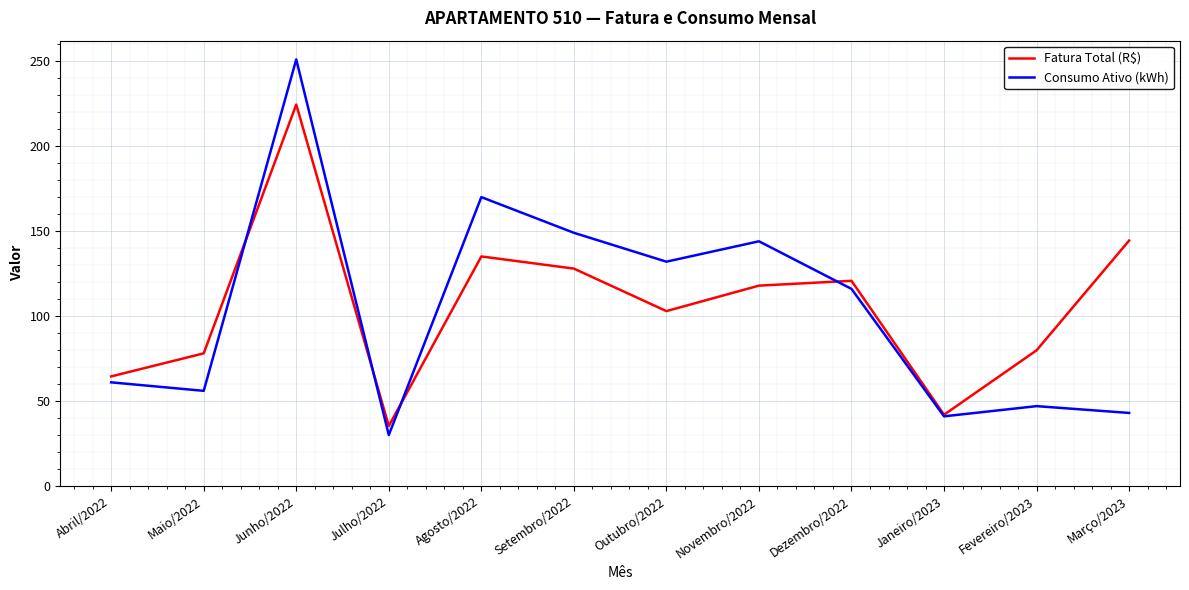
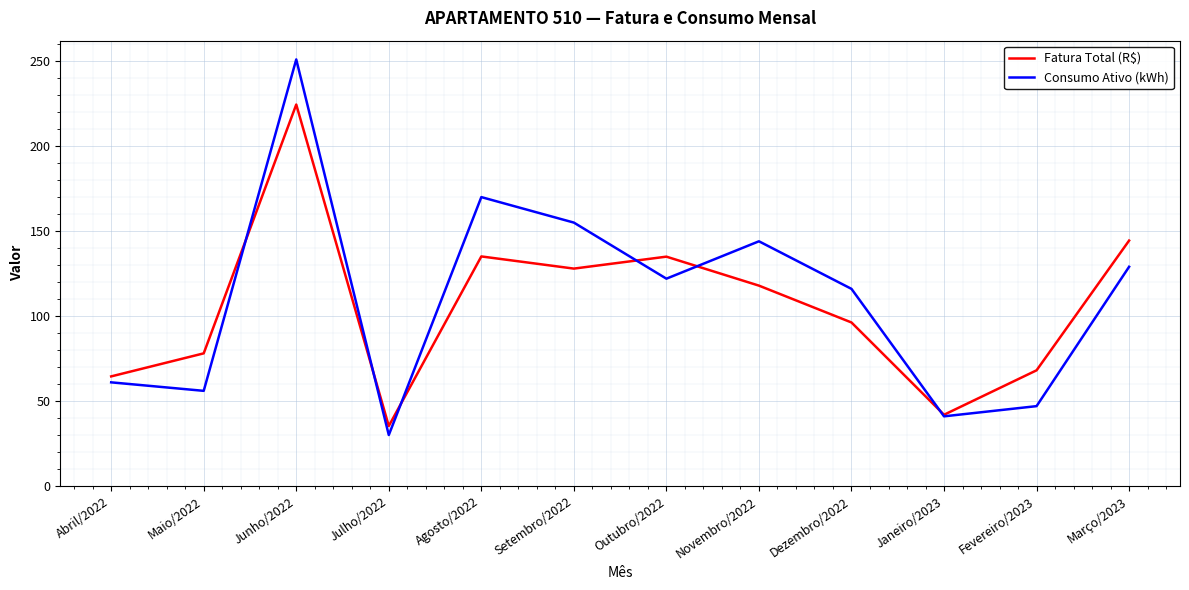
  {
    "Fatura Total (R$)": {
      "Abril/2022": 65,
      "Maio/2022": 78,
      "Junho/2022": 224,
      "Julho/2022": 35,
      "Agosto/2022": 135,
      "Setembro/2022": 128,
-     "Outubro/2022": 103,
+     "Outubro/2022": 135,
      "Novembro/2022": 118,
-     "Dezembro/2022": 121,
-     "Fevereiro/2023": 80,
+     "Dezembro/2022": 96,
+     "Fevereiro/2023": 68,
      "Março/2023": 144
    },
    "Consumo Ativo (kWh)": {
      "Abril/2022": 61,
      "Maio/2022": 56,
      "Junho/2022": 251,
      "Julho/2022": 30,
      "Agosto/2022": 170,
-     "Setembro/2022": 149,
-     "Outubro/2022": 132,
+     "Setembro/2022": 155,
+     "Outubro/2022": 122,
      "Novembro/2022": 144,
      "Dezembro/2022": 116,
      "Fevereiro/2023": 47,
-     "Março/2023": 43
+     "Março/2023": 129
    }
  }
